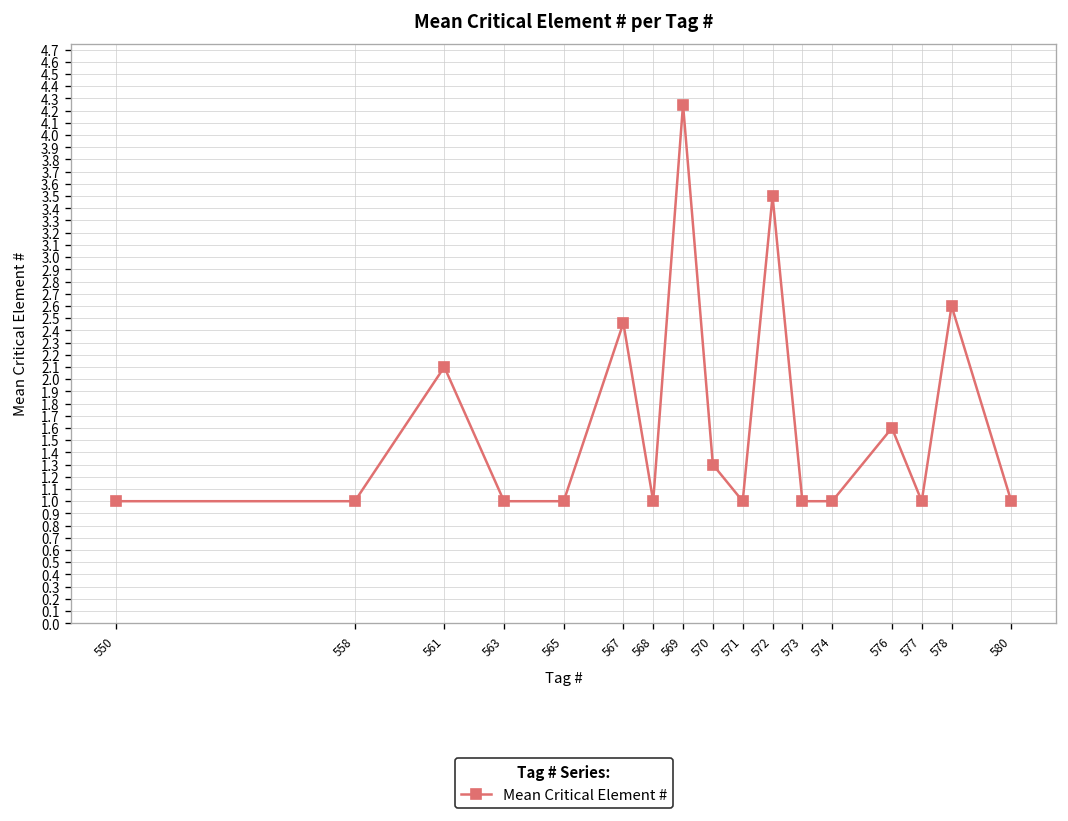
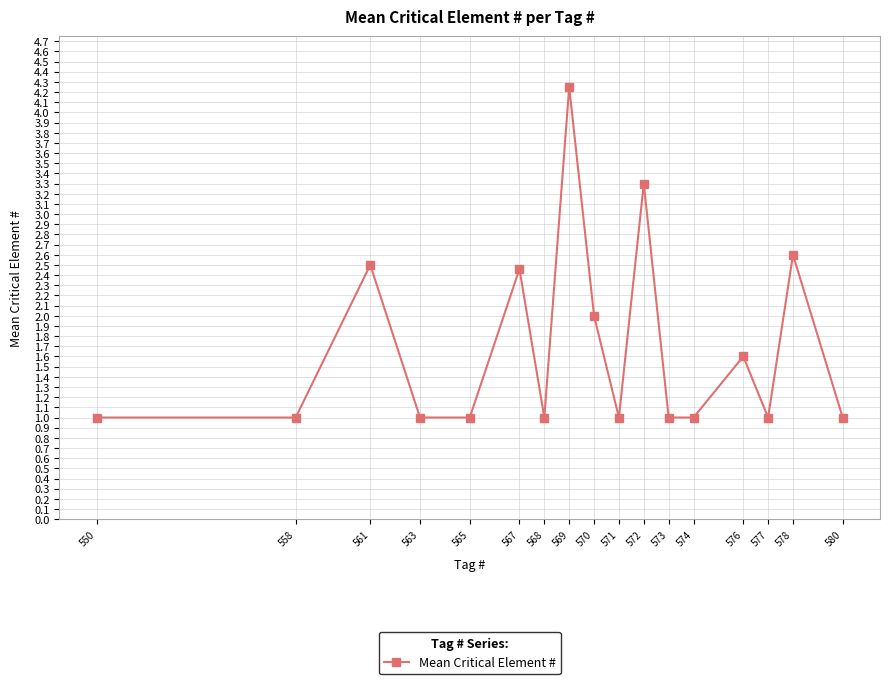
  {
    "550": 1.0,
    "558": 1.0,
-   "561": 2.1,
+   "561": 2.5,
    "563": 1.0,
    "565": 1.0,
    "567": 2.46,
    "568": 1.0,
    "569": 4.25,
-   "570": 1.3,
+   "570": 2.0,
    "571": 1.0,
-   "572": 3.5,
+   "572": 3.3,
    "573": 1.0,
    "574": 1.0,
    "576": 1.6,
    "577": 1.0,
    "578": 2.6,
    "580": 1.0
  }
